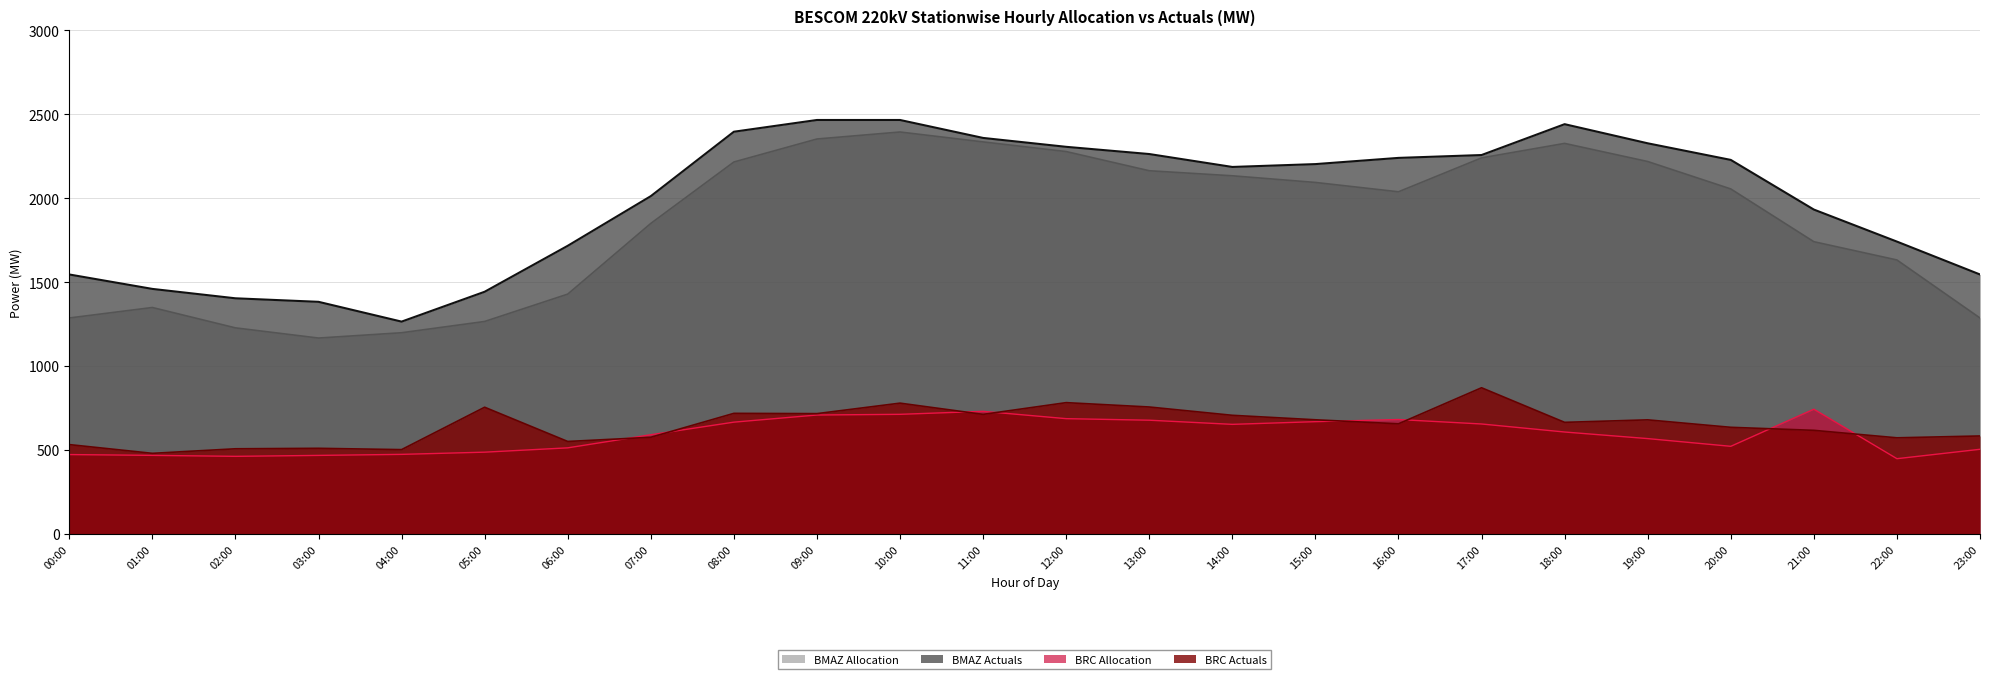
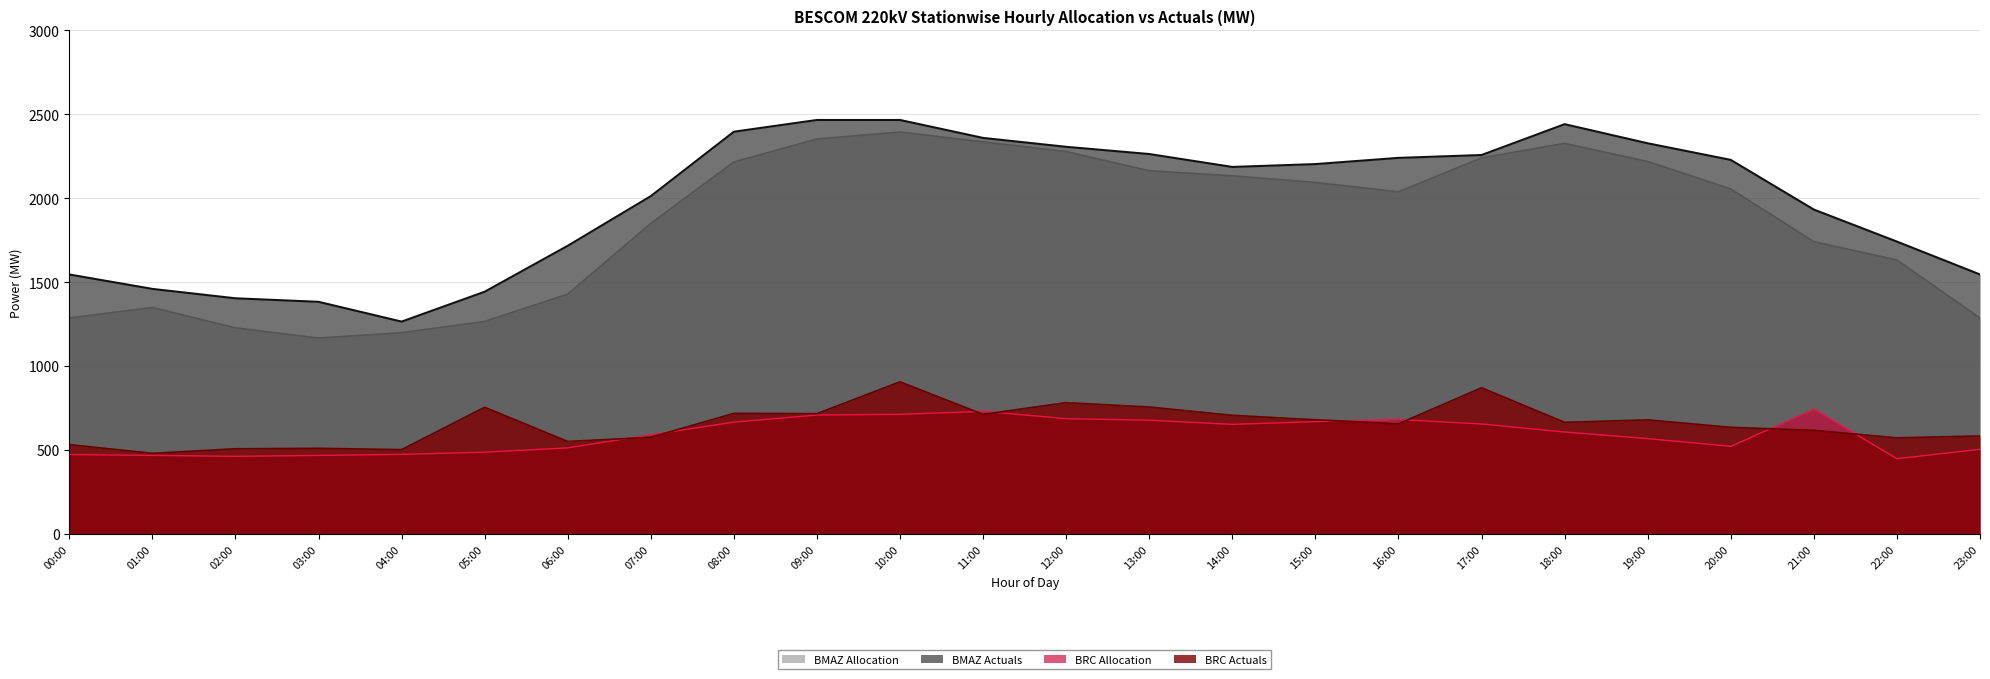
  {
    "BMAZ Allocation": {
      "00:00": 1290,
      "01:00": 1350,
      "02:00": 1230,
      "03:00": 1170,
      "04:00": 1200,
      "05:00": 1260,
      "06:00": 1430,
      "07:00": 1850,
      "08:00": 2220,
      "09:00": 2350,
      "10:00": 2390,
      "11:00": 2340,
      "12:00": 2280,
      "13:00": 2160,
      "14:00": 2130,
      "15:00": 2090,
      "16:00": 2040,
      "17:00": 2240,
      "18:00": 2330,
      "19:00": 2220,
      "20:00": 2050,
      "21:00": 1740,
      "22:00": 1630,
      "23:00": 1290
    },
    "BMAZ Actuals": {
      "00:00": 1550,
      "01:00": 1460,
      "02:00": 1400,
      "03:00": 1380,
      "04:00": 1260,
      "05:00": 1440,
      "06:00": 1720,
      "07:00": 2010,
      "08:00": 2400,
      "09:00": 2470,
      "10:00": 2470,
      "11:00": 2360,
      "12:00": 2310,
      "13:00": 2260,
      "14:00": 2190,
      "15:00": 2200,
      "16:00": 2240,
      "17:00": 2260,
      "18:00": 2440,
      "19:00": 2330,
      "20:00": 2230,
      "21:00": 1930,
      "22:00": 1740,
      "23:00": 1550
    },
    "BRC Allocation": {
      "00:00": 470,
      "02:00": 460,
      "03:00": 470,
      "04:00": 470,
      "05:00": 490,
      "06:00": 510,
      "07:00": 590,
      "08:00": 660,
      "10:00": 710,
      "11:00": 730,
      "12:00": 690,
      "13:00": 680,
      "14:00": 650,
      "16:00": 680,
      "17:00": 650,
      "18:00": 610,
      "19:00": 570,
      "20:00": 520,
      "21:00": 740,
      "22:00": 450,
      "23:00": 500
    },
    "BRC Actuals": {
      "00:00": 530,
      "02:00": 510,
      "03:00": 510,
      "04:00": 500,
      "05:00": 750,
      "06:00": 550,
      "07:00": 570,
      "08:00": 720,
-     "10:00": 780,
+     "10:00": 910,
      "11:00": 710,
      "12:00": 780,
      "13:00": 760,
      "14:00": 710,
      "16:00": 650,
      "17:00": 870,
      "18:00": 660,
      "19:00": 680,
      "20:00": 630,
      "21:00": 620,
      "22:00": 570,
      "23:00": 580
    }
  }
